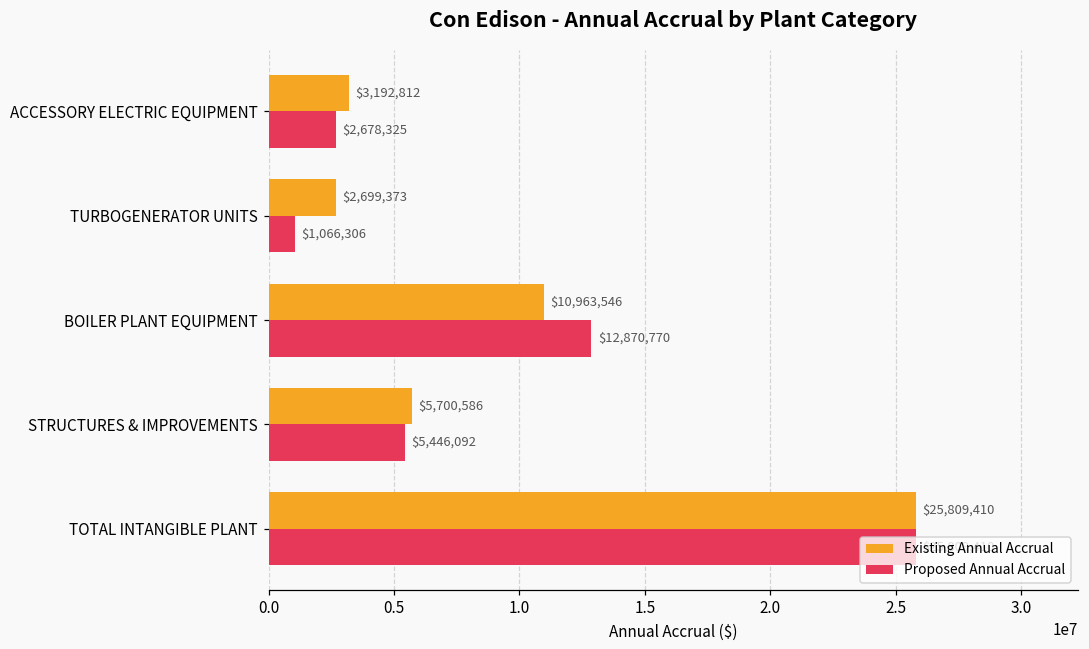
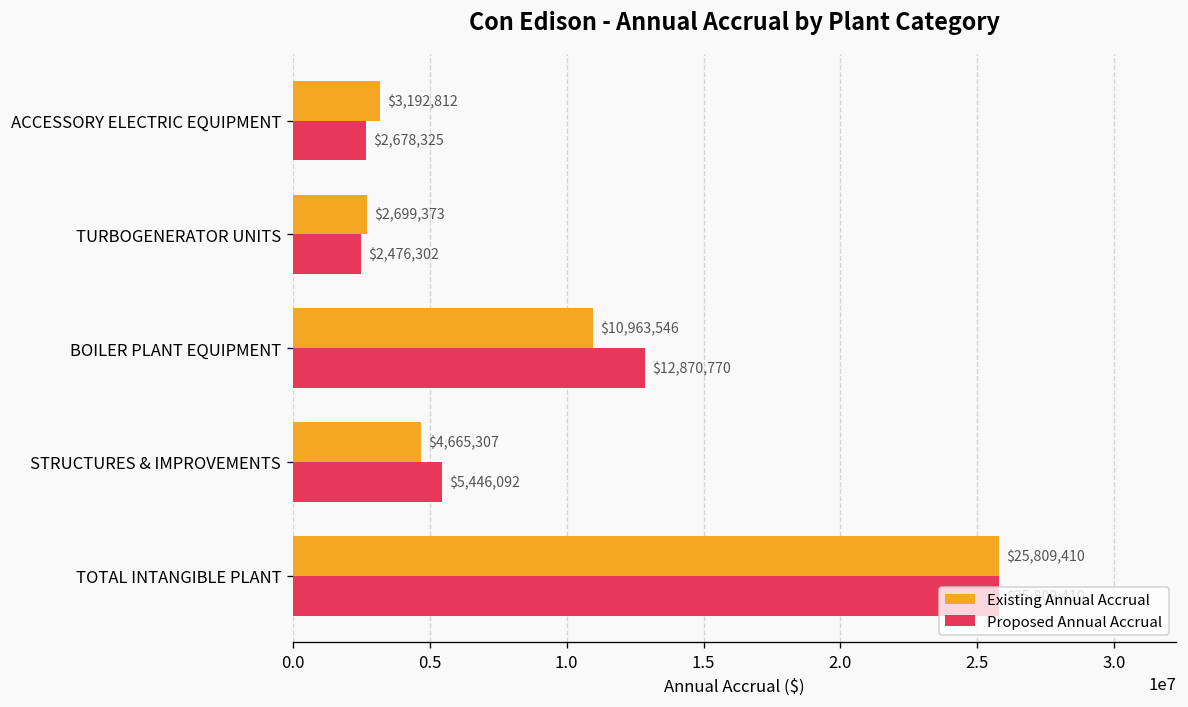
  {
    "Existing Annual Accrual": {
      "ACCESSORY ELECTRIC EQUIPMENT": "$3,192,812",
      "TURBOGENERATOR UNITS": "$2,699,373",
      "BOILER PLANT EQUIPMENT": "$10,963,546",
-     "STRUCTURES & IMPROVEMENTS": "$5,700,586",
+     "STRUCTURES & IMPROVEMENTS": "$4,665,307",
      "TOTAL INTANGIBLE PLANT": "$25,809,410"
    },
    "Proposed Annual Accrual": {
      "ACCESSORY ELECTRIC EQUIPMENT": "$2,678,325",
-     "TURBOGENERATOR UNITS": "$1,066,306",
+     "TURBOGENERATOR UNITS": "$2,476,302",
      "BOILER PLANT EQUIPMENT": "$12,870,770",
      "STRUCTURES & IMPROVEMENTS": "$5,446,092"
    }
  }
